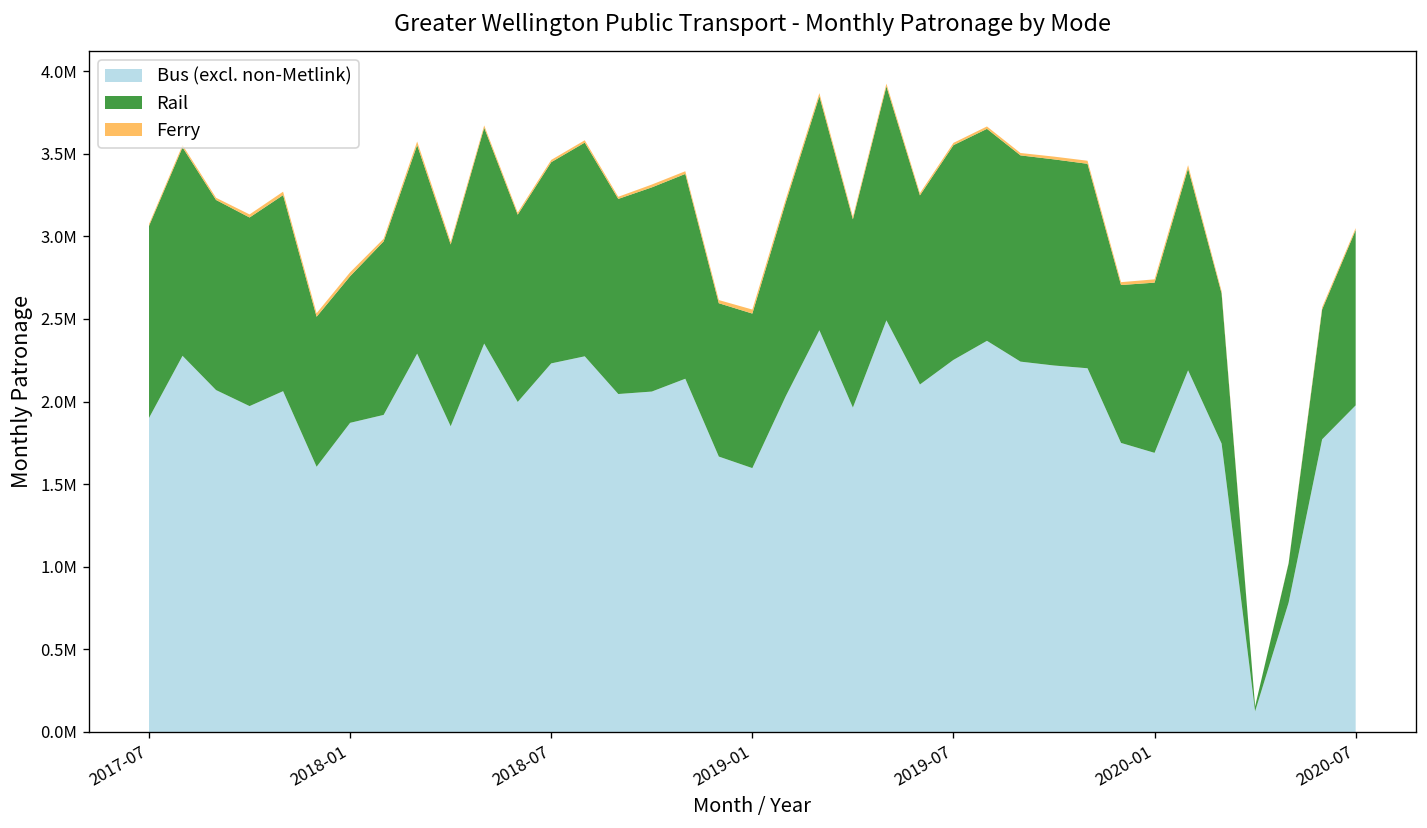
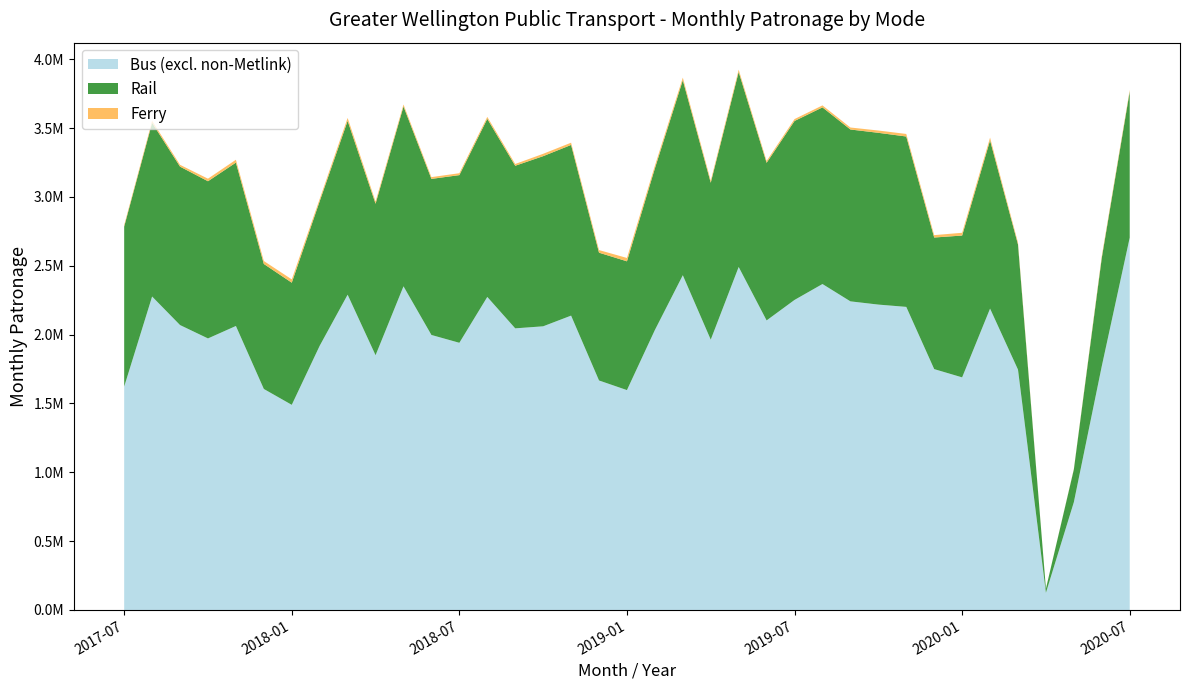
  {
    "Bus (excl. non-Metlink)": {
-     "2017-07": 1900000,
-     "2018-01": 1870000,
-     "2018-07": 2230000,
+     "2017-07": 1620000,
+     "2018-01": 1490000,
+     "2018-07": 1940000,
      "2019-01": 1600000,
      "2019-07": 2250000,
      "2020-01": 1690000,
-     "2020-07": 1980000
+     "2020-07": 2700000
    },
    "Rail": {
      "2018-01": 890000,
      "2019-01": 940000,
      "2020-01": 1030000
    },
    "Ferry": {
      "2018-01": 20000,
      "2019-01": 20000,
      "2020-01": 20000
    }
  }
